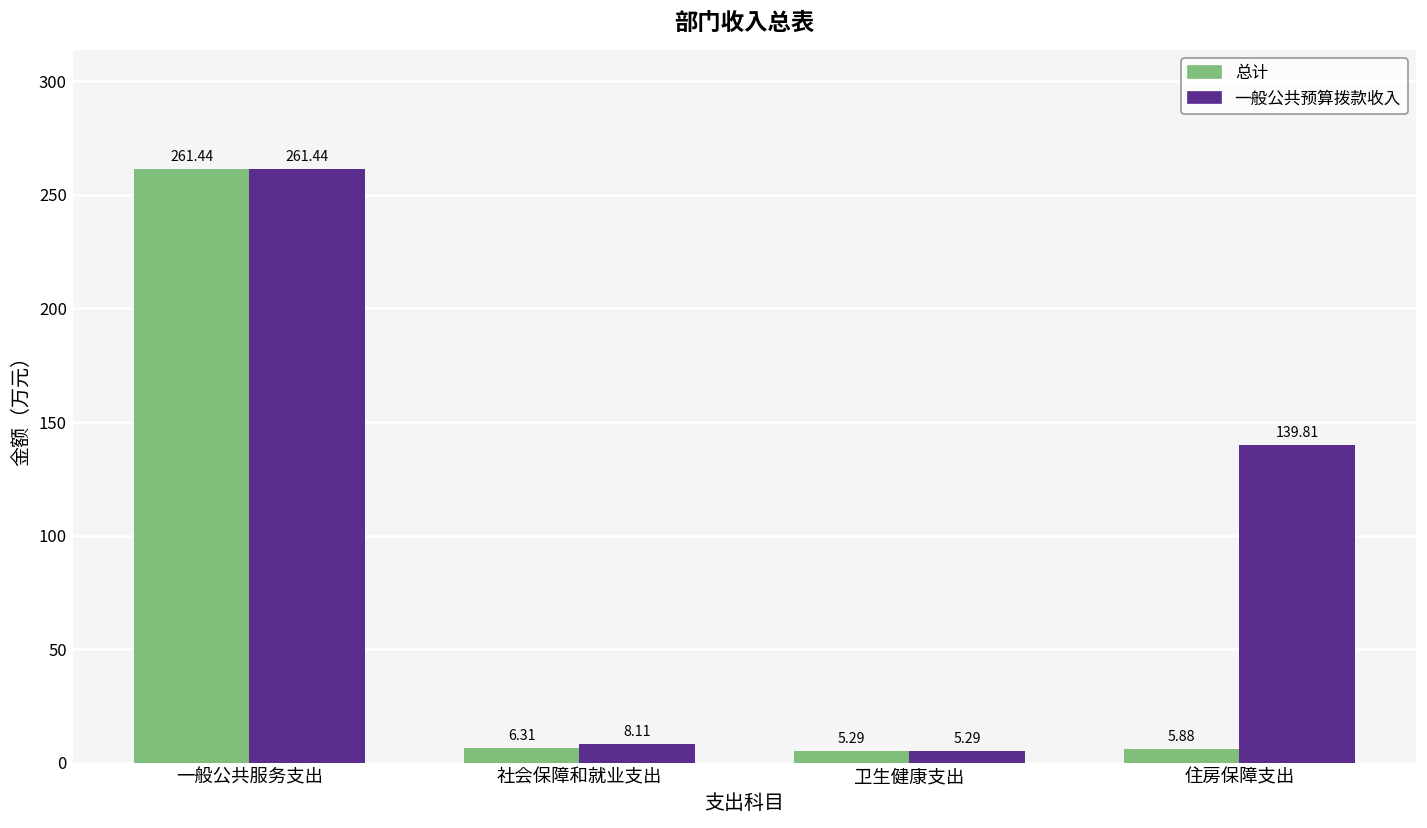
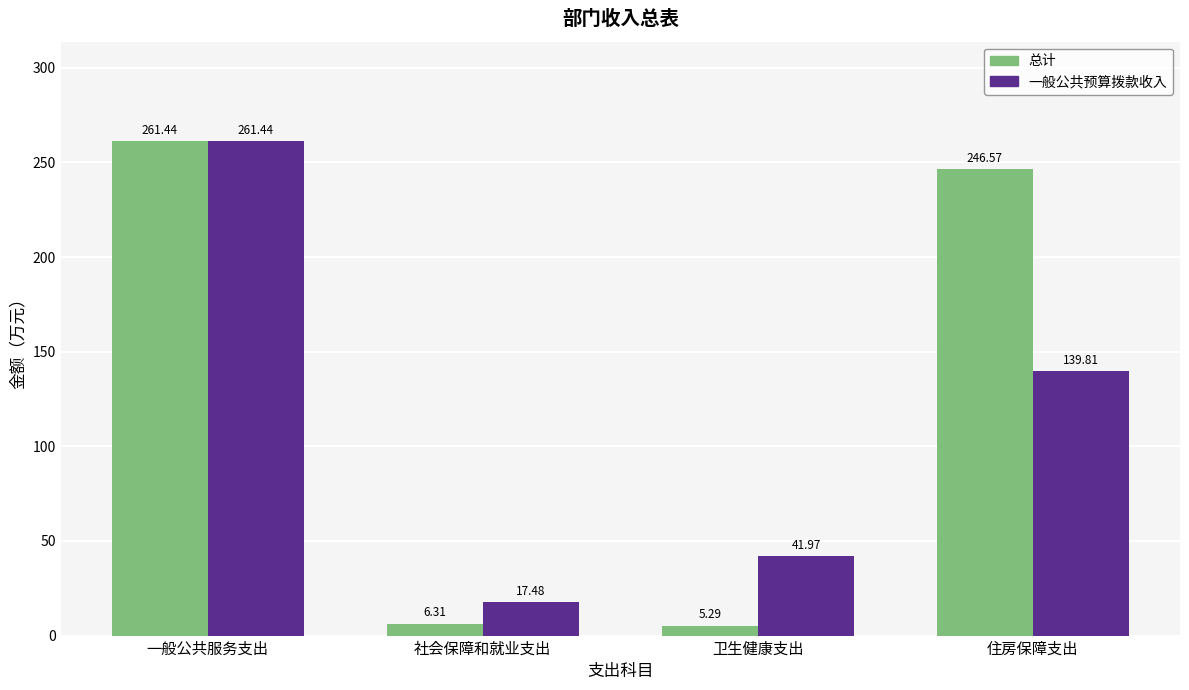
  {
    "总计": {
      "一般公共服务支出": 261.44,
      "社会保障和就业支出": 6.31,
      "卫生健康支出": 5.29,
-     "住房保障支出": 5.88
+     "住房保障支出": 246.57
    },
    "一般公共预算拨款收入": {
      "一般公共服务支出": 261.44,
-     "社会保障和就业支出": 8.11,
-     "卫生健康支出": 5.29,
+     "社会保障和就业支出": 17.48,
+     "卫生健康支出": 41.97,
      "住房保障支出": 139.81
    }
  }
